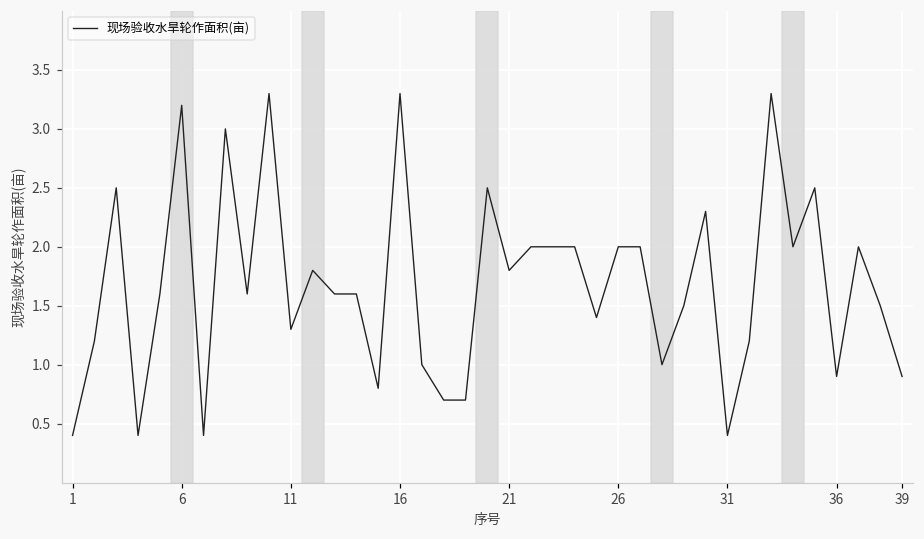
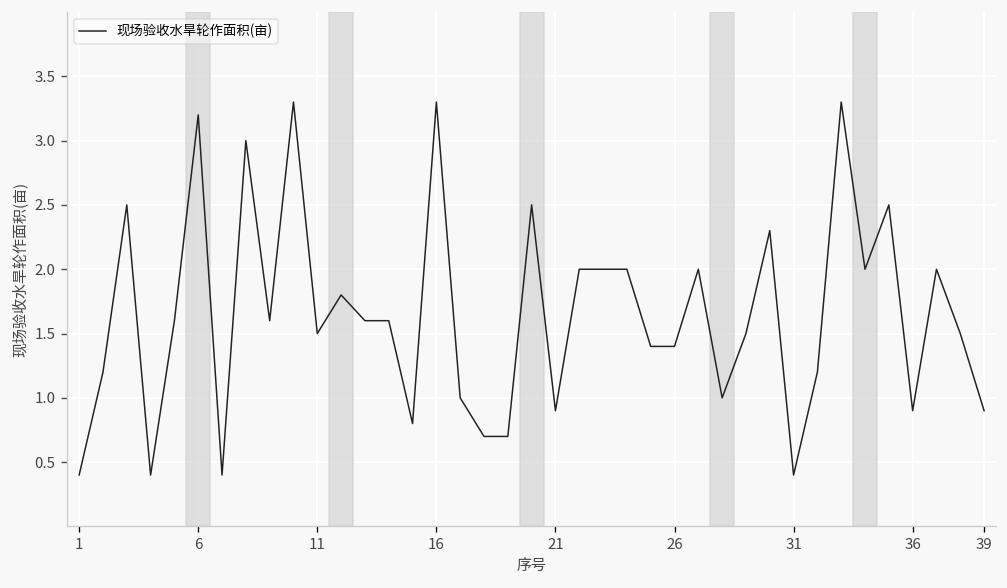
  {
    "1": 0.4,
    "6": 3.2,
-   "11": 1.3,
+   "11": 1.5,
    "16": 3.3,
-   "21": 1.8,
-   "26": 2.0,
+   "21": 0.9,
+   "26": 1.4,
    "31": 0.4,
    "36": 0.9,
    "39": 0.9
  }
